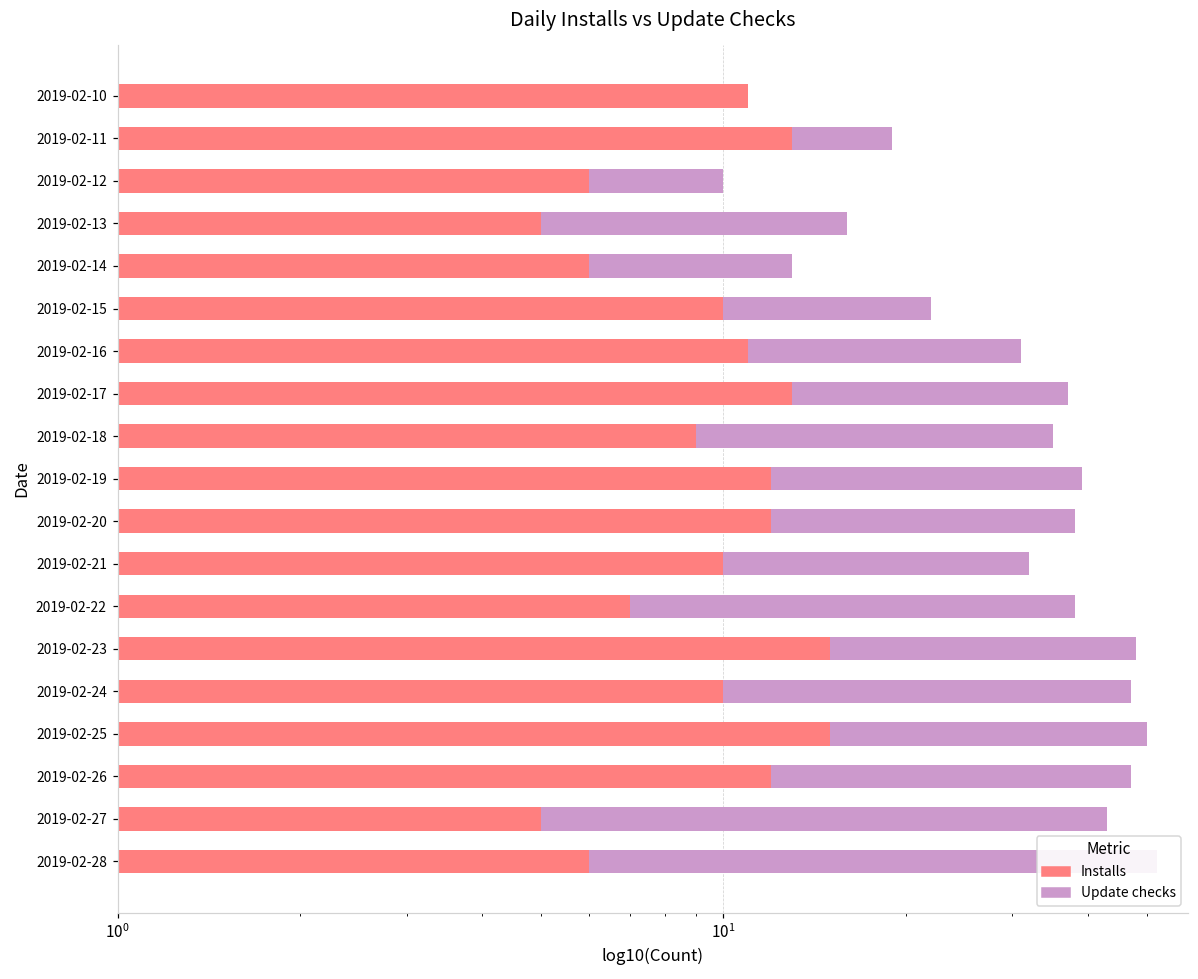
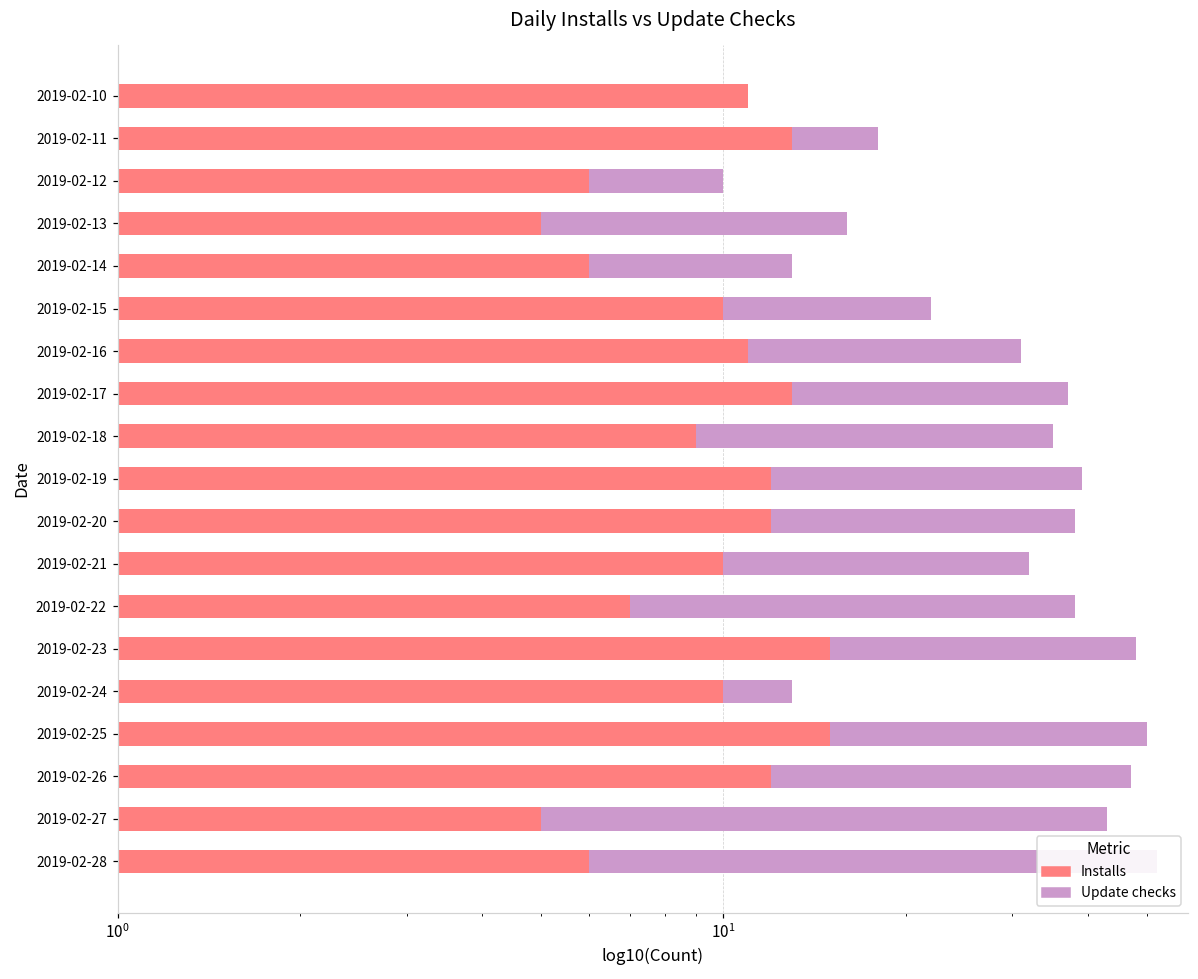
  {
    "Installs": {
      "2019-02-10": 11,
      "2019-02-11": 13,
      "2019-02-12": 6,
      "2019-02-13": 5,
      "2019-02-14": 6,
      "2019-02-15": 10,
      "2019-02-16": 11,
      "2019-02-17": 13,
      "2019-02-18": 9,
      "2019-02-19": 12,
      "2019-02-20": 12,
      "2019-02-21": 10,
      "2019-02-22": 7,
      "2019-02-23": 15,
      "2019-02-24": 10,
      "2019-02-25": 15,
      "2019-02-26": 12,
      "2019-02-27": 5,
      "2019-02-28": 6
    },
    "Update checks": {
      "2019-02-10": 0,
-     "2019-02-11": 6,
+     "2019-02-11": 5,
      "2019-02-12": 4,
      "2019-02-13": 11,
      "2019-02-14": 7,
      "2019-02-15": 12,
      "2019-02-16": 20,
      "2019-02-17": 24,
      "2019-02-18": 26,
      "2019-02-19": 27,
      "2019-02-20": 26,
      "2019-02-21": 22,
      "2019-02-22": 31,
      "2019-02-23": 33,
-     "2019-02-24": 37,
+     "2019-02-24": 3,
      "2019-02-25": 35,
      "2019-02-26": 35,
      "2019-02-27": 38
    }
  }
